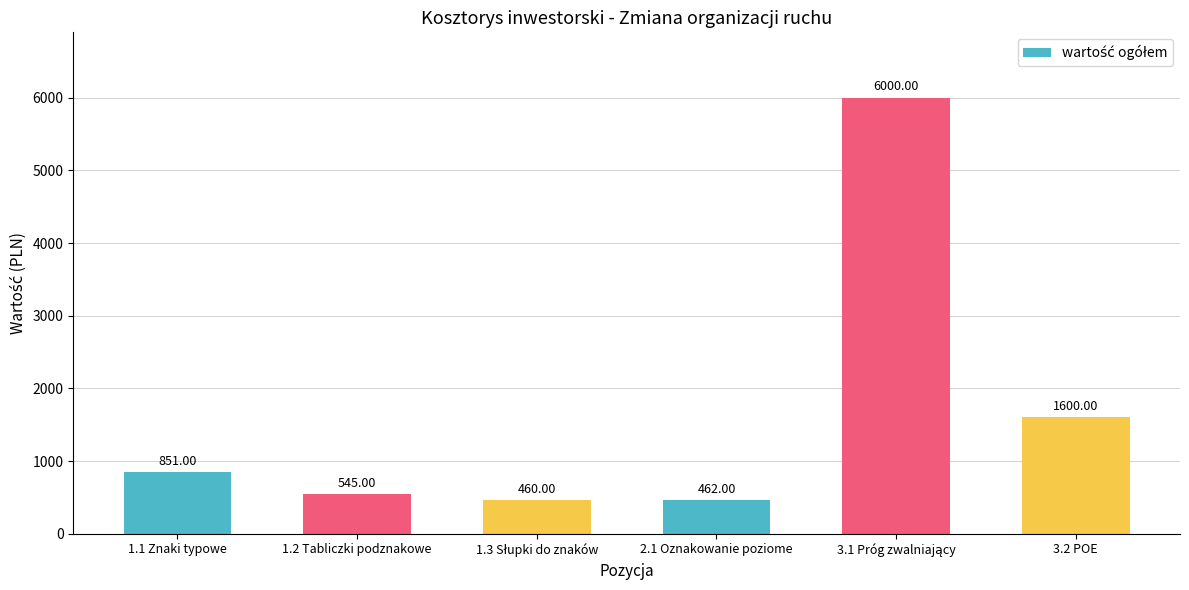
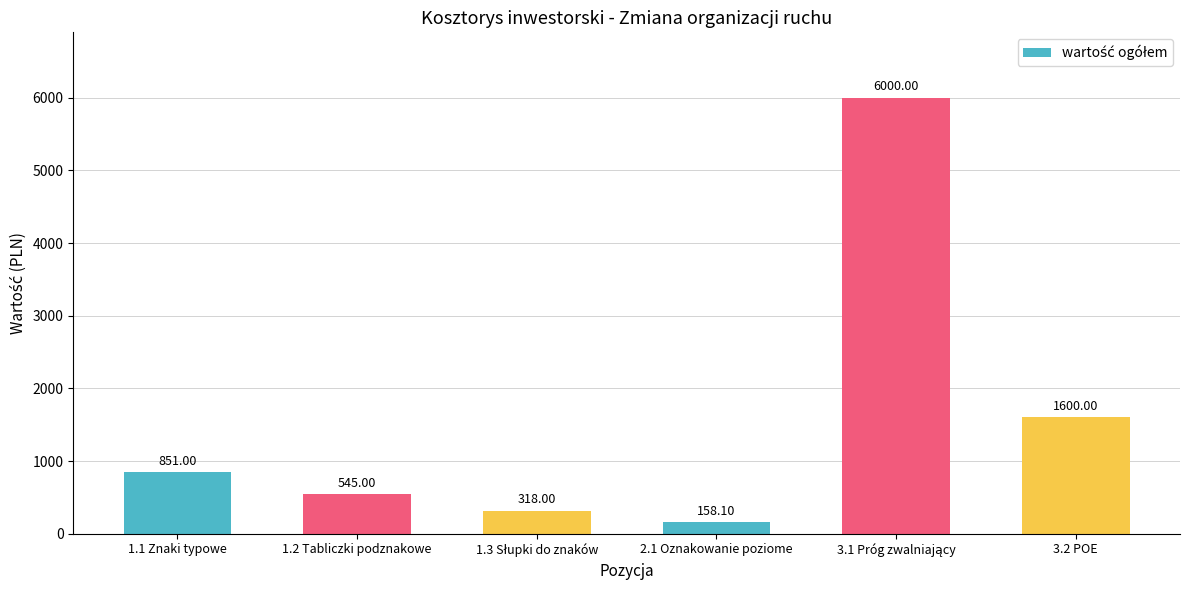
  {
    "1.1 Znaki typowe": 851.00,
    "1.2 Tabliczki podznakowe": 545.00,
-   "1.3 Słupki do znaków": 460.00,
-   "2.1 Oznakowanie poziome": 462.00,
+   "1.3 Słupki do znaków": 318.00,
+   "2.1 Oznakowanie poziome": 158.10,
    "3.1 Próg zwalniający": 6000.00,
    "3.2 POE": 1600.00
  }
